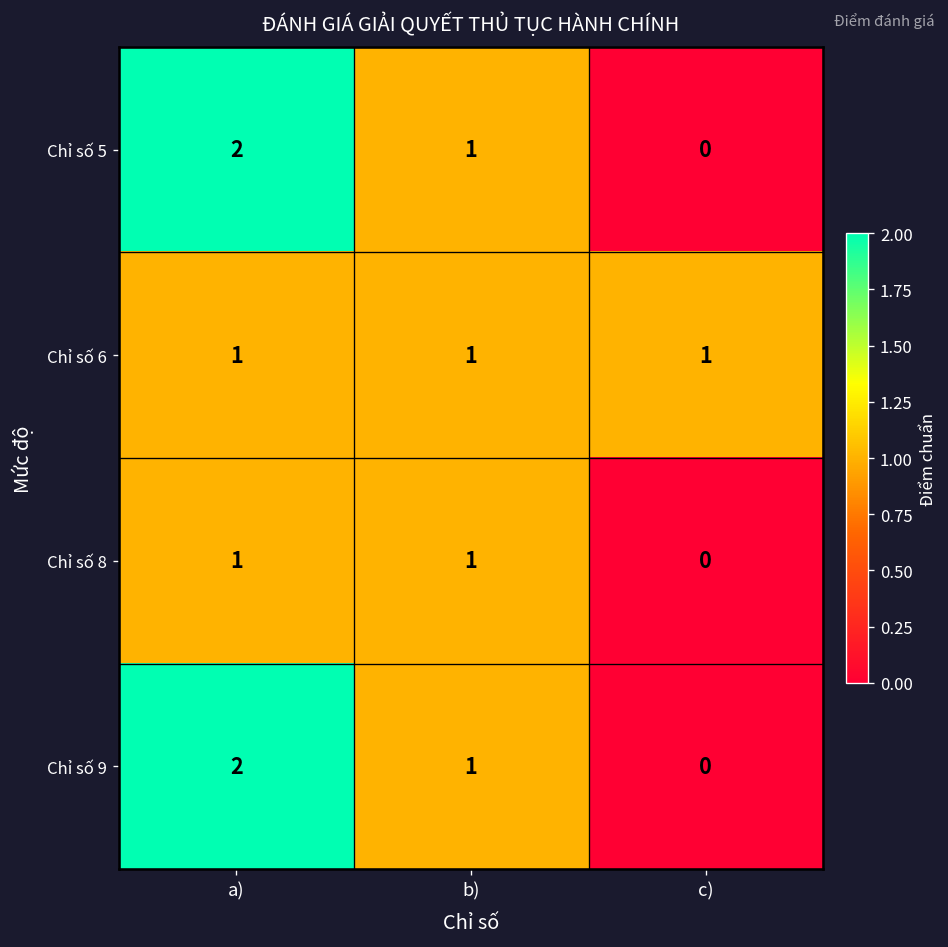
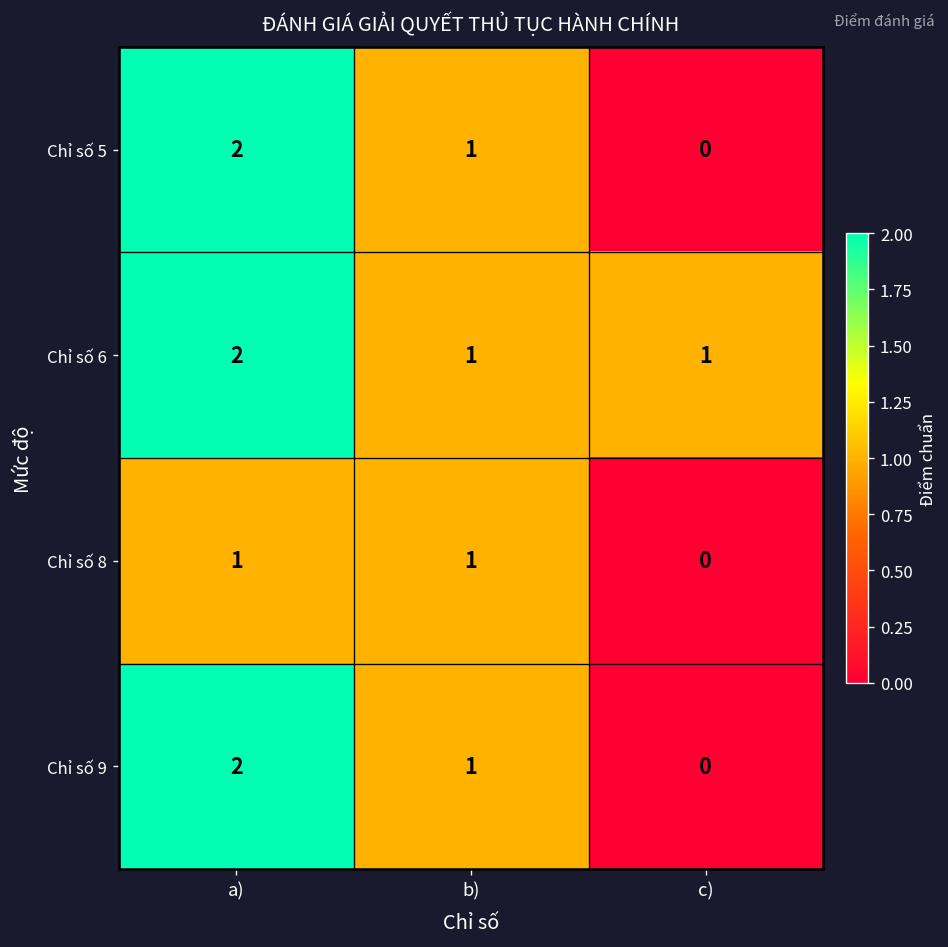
  {
    "Chỉ số 5": {
      "a)": 2,
      "b)": 1,
      "c)": 0
    },
    "Chỉ số 6": {
-     "a)": 1,
+     "a)": 2,
      "b)": 1,
      "c)": 1
    },
    "Chỉ số 8": {
      "a)": 1,
      "b)": 1,
      "c)": 0
    },
    "Chỉ số 9": {
      "a)": 2,
      "b)": 1,
      "c)": 0
    }
  }
